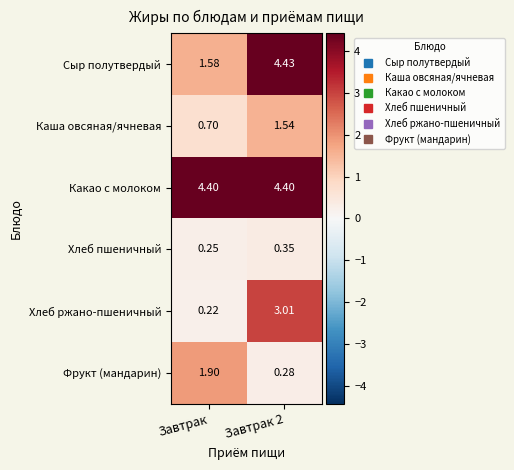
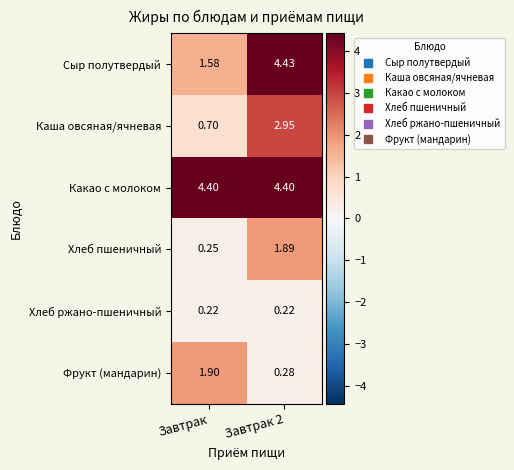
  {
    "Сыр полутвердый": {
      "Завтрак": 1.58,
      "Завтрак 2": 4.43
    },
    "Каша овсяная/ячневая": {
      "Завтрак": 0.70,
-     "Завтрак 2": 1.54
+     "Завтрак 2": 2.95
    },
    "Какао с молоком": {
      "Завтрак": 4.40,
      "Завтрак 2": 4.40
    },
    "Хлеб пшеничный": {
      "Завтрак": 0.25,
-     "Завтрак 2": 0.35
+     "Завтрак 2": 1.89
    },
    "Хлеб ржано-пшеничный": {
      "Завтрак": 0.22,
-     "Завтрак 2": 3.01
+     "Завтрак 2": 0.22
    },
    "Фрукт (мандарин)": {
      "Завтрак": 1.90,
      "Завтрак 2": 0.28
    }
  }
